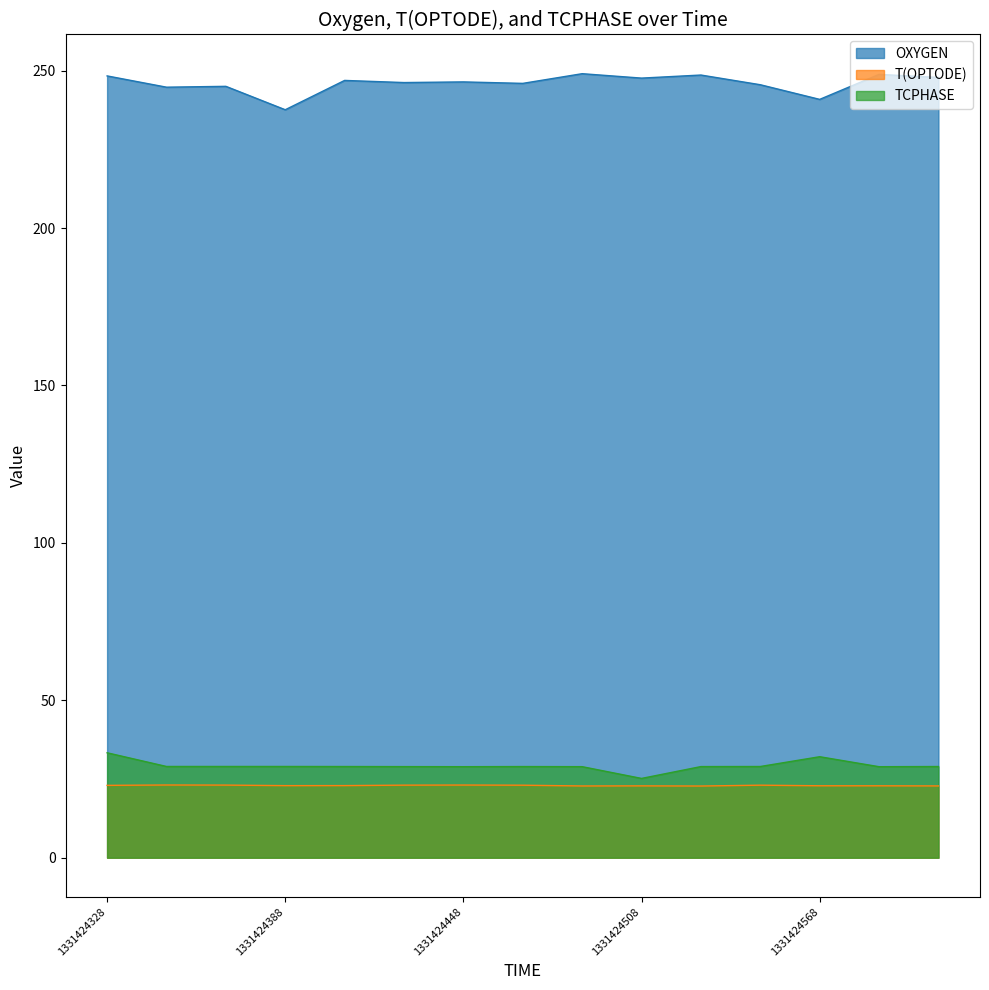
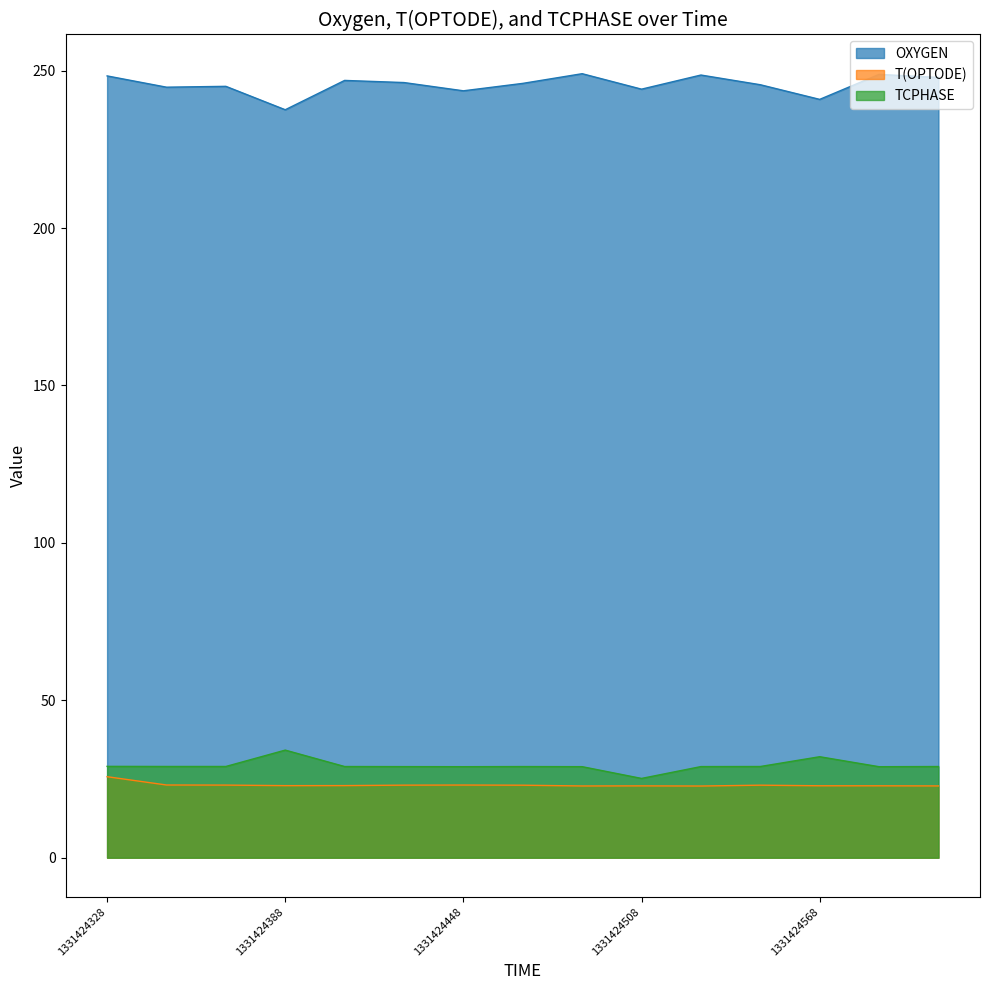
  {
    "OXYGEN": {
      "1331424328": 248,
      "1331424388": 238,
-     "1331424448": 246,
-     "1331424508": 248,
+     "1331424448": 244,
+     "1331424508": 244,
      "1331424568": 241
    },
    "T(OPTODE)": {
-     "1331424328": 23,
+     "1331424328": 26,
      "1331424388": 23,
      "1331424448": 23,
      "1331424508": 23,
      "1331424568": 23
    },
    "TCPHASE": {
-     "1331424328": 33,
-     "1331424388": 29,
+     "1331424328": 29,
+     "1331424388": 34,
      "1331424448": 29,
      "1331424508": 25,
      "1331424568": 32
    }
  }
